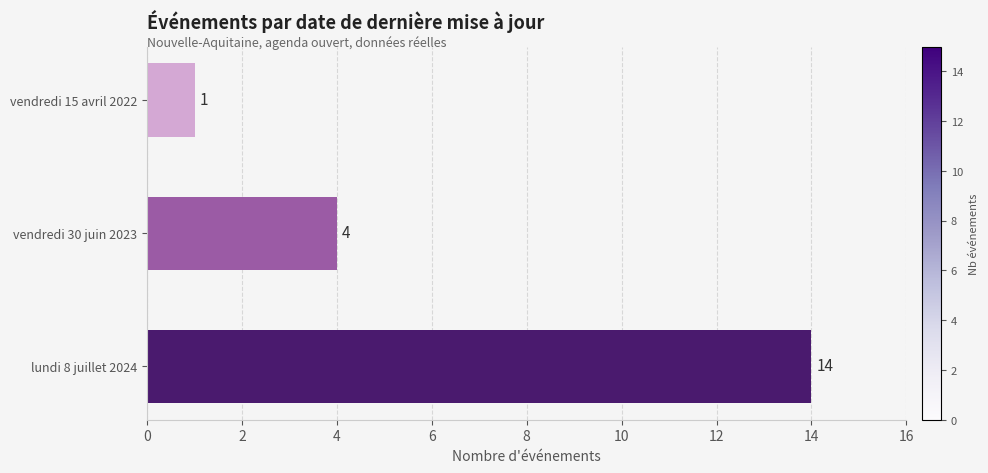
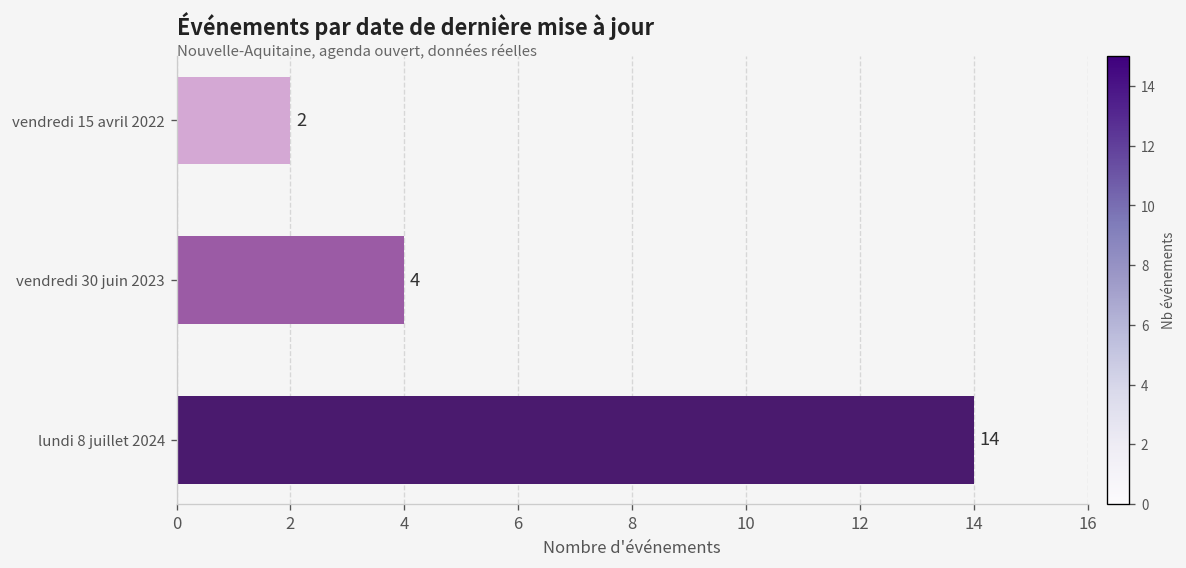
  {
-   "vendredi 15 avril 2022": 1,
+   "vendredi 15 avril 2022": 2,
    "vendredi 30 juin 2023": 4,
    "lundi 8 juillet 2024": 14
  }
